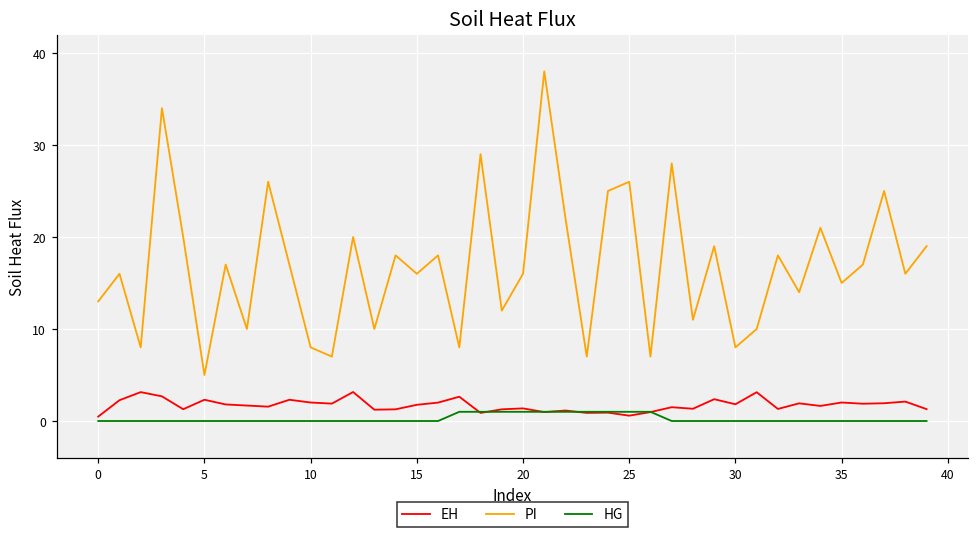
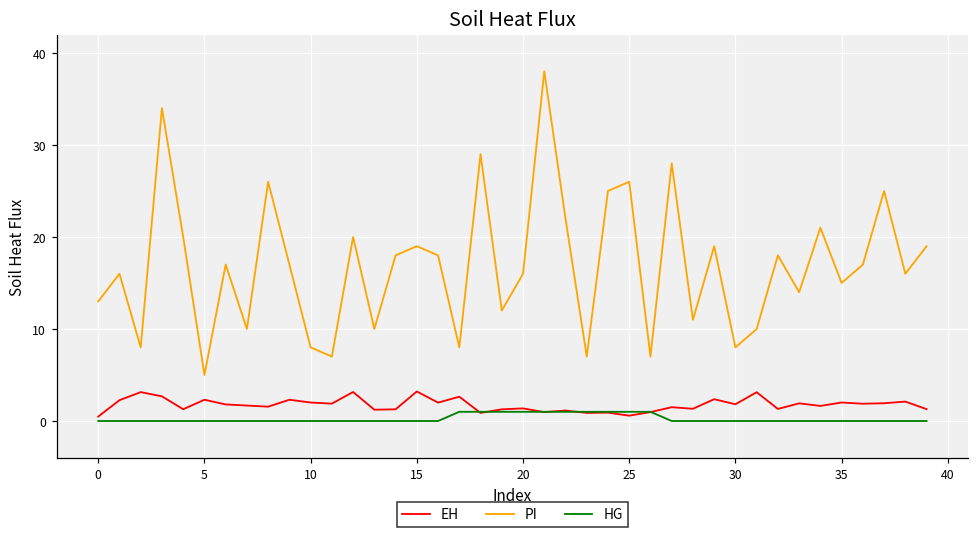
  {
    "EH": {
      "0": 0,
      "5": 2,
      "10": 2,
-     "15": 2,
+     "15": 3,
      "20": 1,
      "25": 1,
      "30": 2,
      "35": 2
    },
    "PI": {
      "0": 13,
      "5": 5,
      "10": 8,
-     "15": 16,
+     "15": 19,
      "20": 16,
      "25": 26,
      "30": 8,
      "35": 15
    },
    "HG": {
      "0": 0,
      "5": 0,
      "10": 0,
      "15": 0,
      "20": 1,
      "25": 1,
      "30": 0,
      "35": 0
    }
  }
